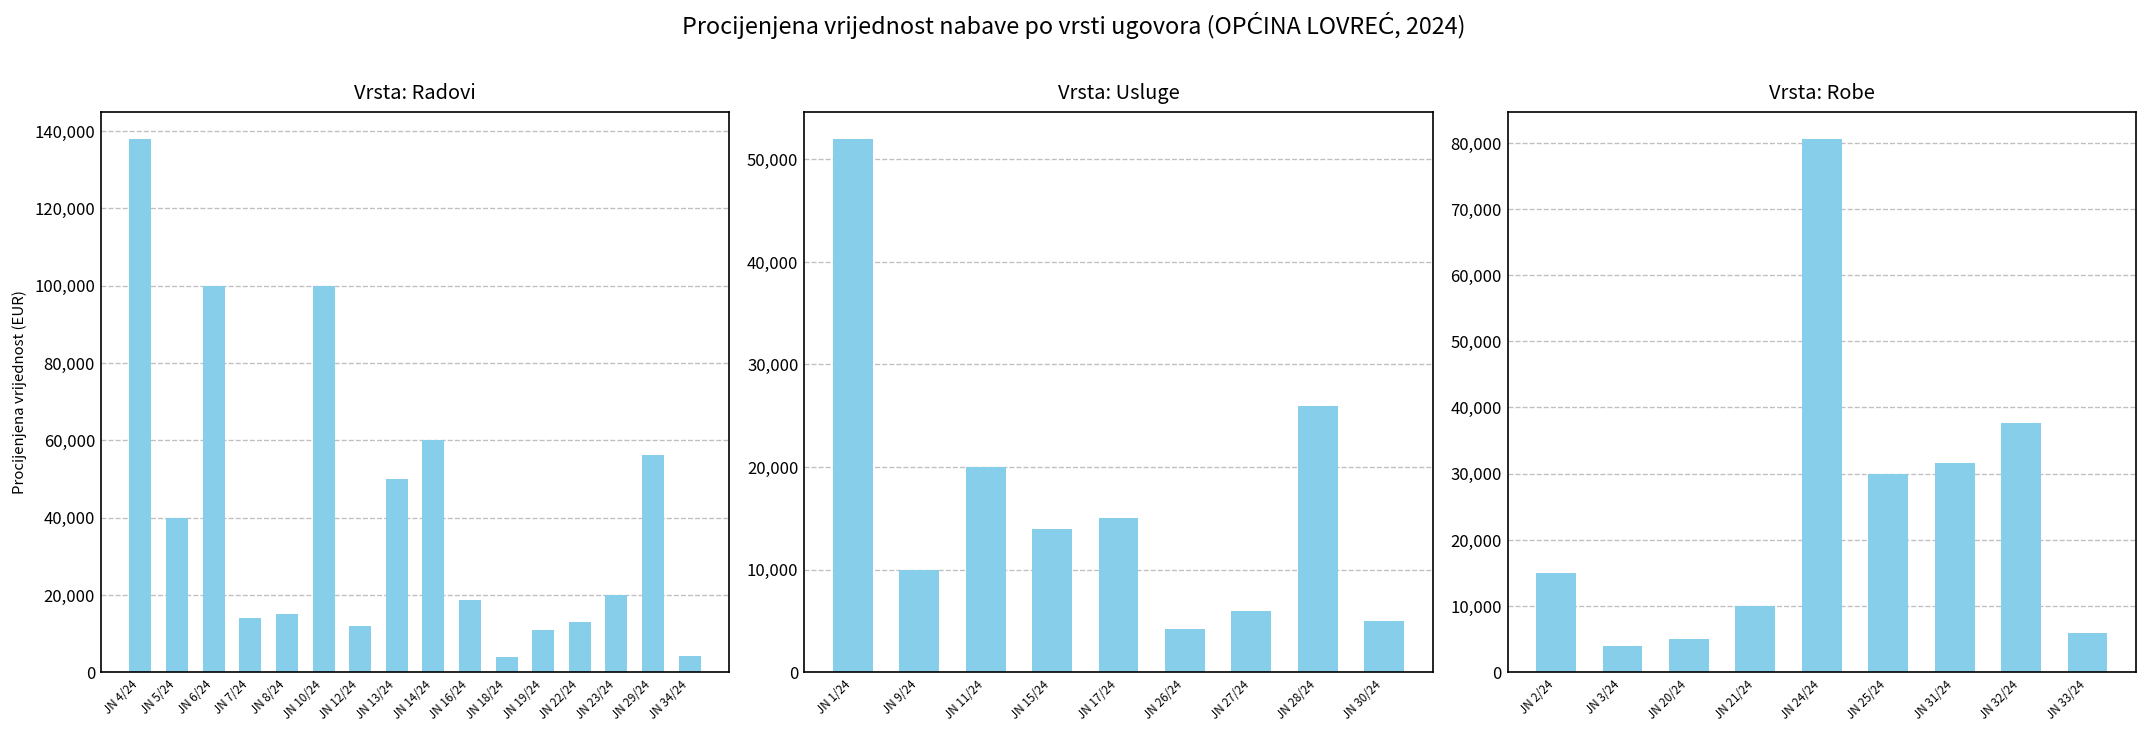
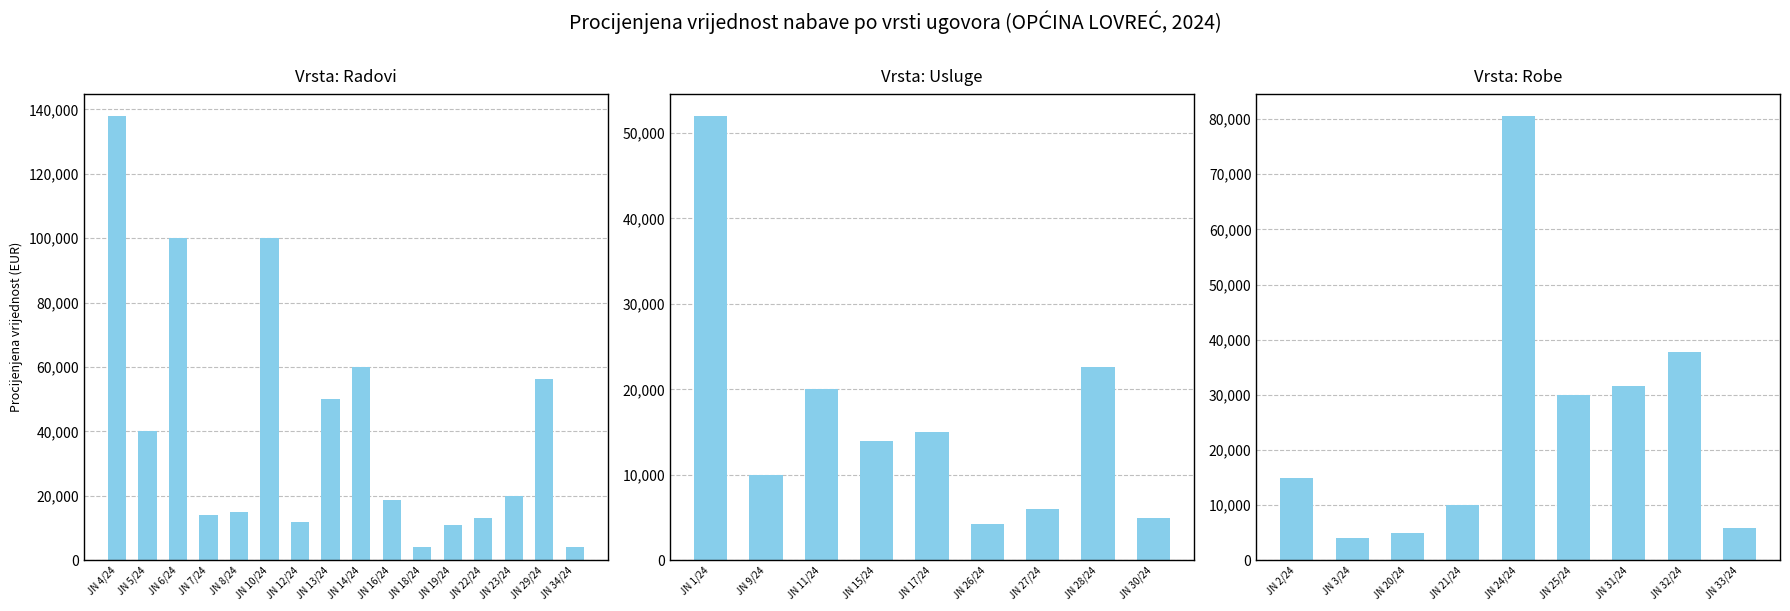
  {
    "Vrsta: Radovi": {
      "JN 4/24": "138,000",
      "JN 5/24": "40,000",
      "JN 6/24": "100,000",
      "JN 7/24": "14,000",
      "JN 8/24": "15,000",
      "JN 10/24": "100,000",
      "JN 12/24": "12,000",
      "JN 13/24": "50,000",
      "JN 14/24": "60,000",
      "JN 16/24": "19,000",
      "JN 18/24": "4,000",
      "JN 19/24": "11,000",
      "JN 22/24": "13,000",
      "JN 23/24": "20,000",
      "JN 29/24": "56,000",
      "JN 34/24": "4,000"
    },
    "Vrsta: Usluge": {
      "JN 1/24": "52,000",
      "JN 9/24": "10,000",
      "JN 11/24": "20,000",
      "JN 15/24": "14,000",
      "JN 17/24": "15,000",
      "JN 26/24": "4,000",
      "JN 27/24": "6,000",
-     "JN 28/24": "26,000",
+     "JN 28/24": "23,000",
      "JN 30/24": "5,000"
    },
    "Vrsta: Robe": {
      "JN 2/24": "15,000",
      "JN 3/24": "4,000",
      "JN 20/24": "5,000",
      "JN 21/24": "10,000",
      "JN 24/24": "81,000",
      "JN 25/24": "30,000",
      "JN 31/24": "32,000",
      "JN 32/24": "38,000",
      "JN 33/24": "6,000"
    }
  }
